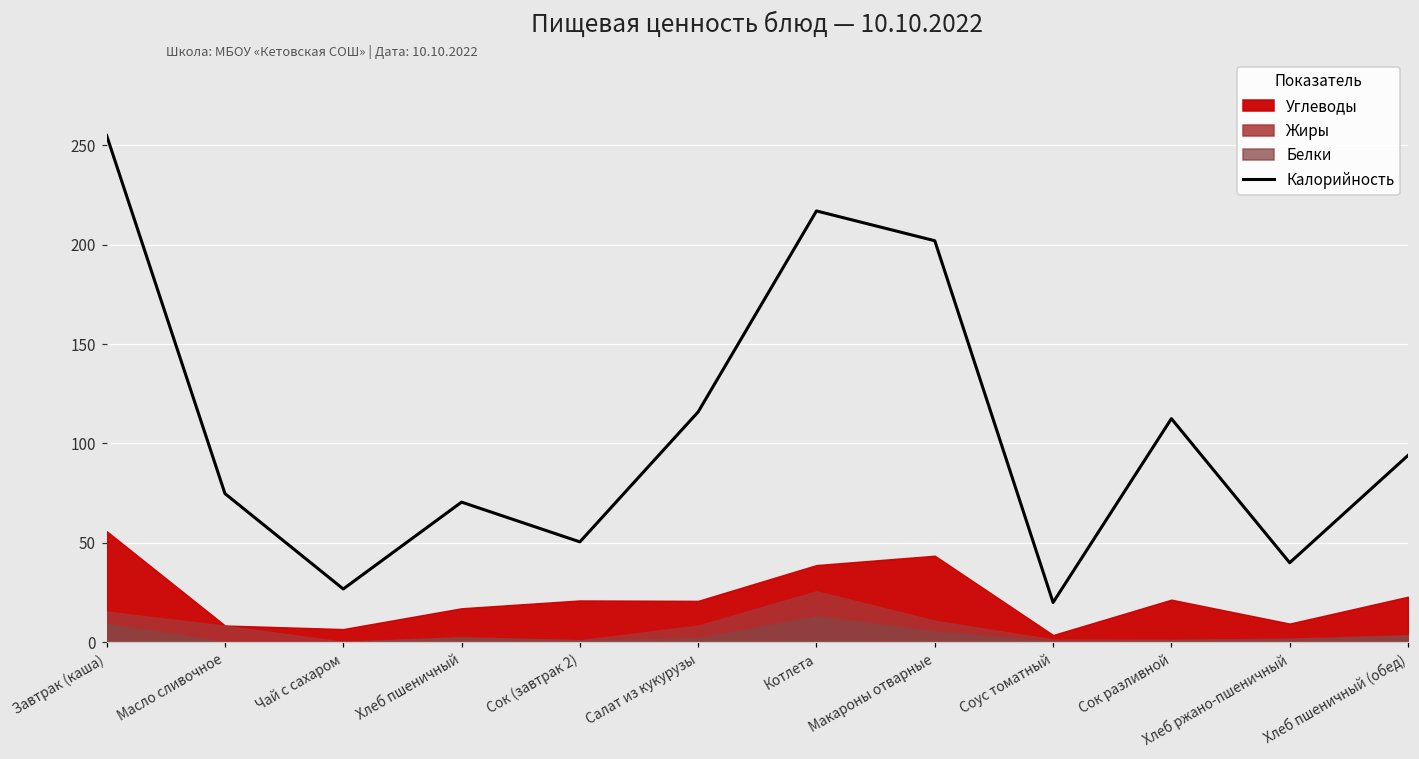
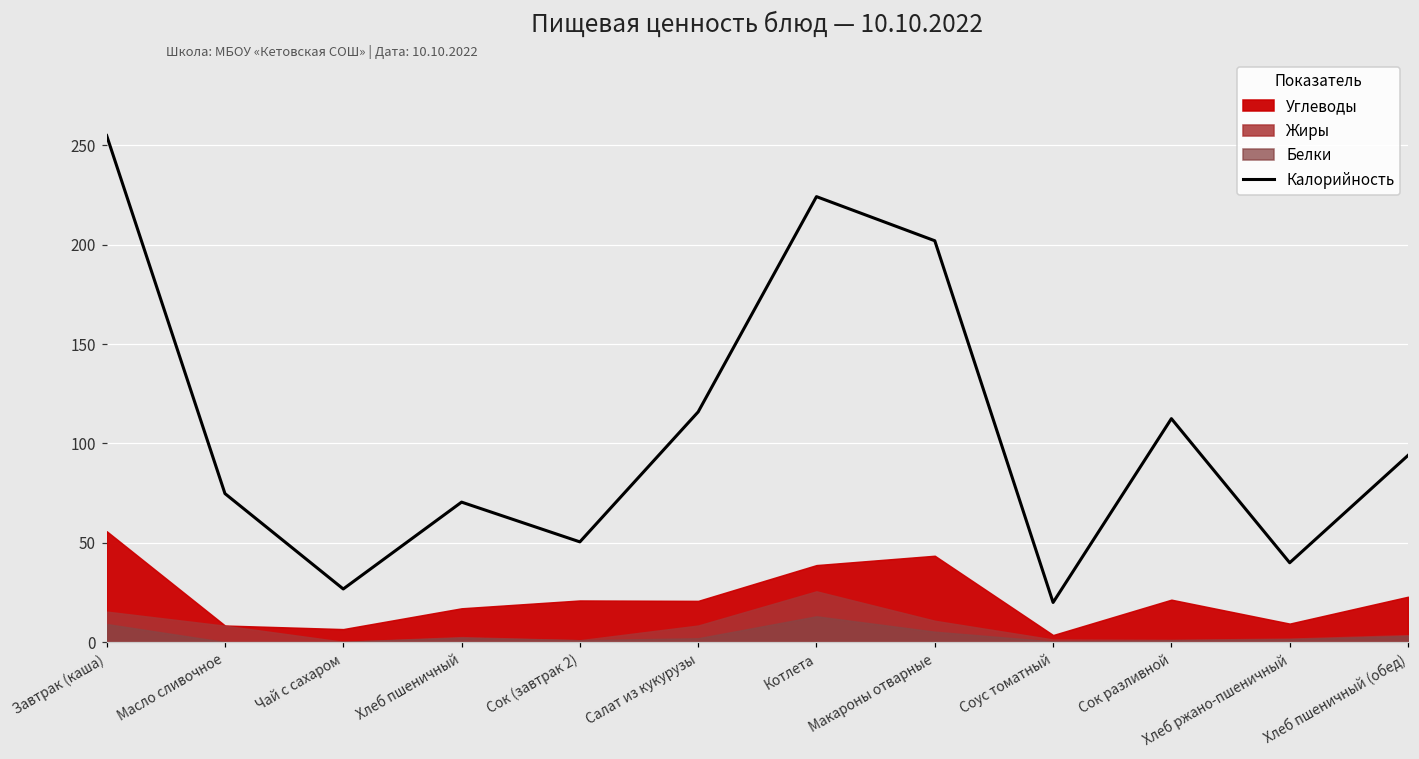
  {
    "Калорийность": {
      "Завтрак (каша)": 255,
      "Масло сливочное": 75,
      "Чай с сахаром": 27,
      "Хлеб пшеничный": 71,
      "Сок (завтрак 2)": 51,
      "Салат из кукурузы": 116,
-     "Котлета": 217,
+     "Котлета": 224,
      "Макароны отварные": 202,
      "Соус томатный": 20,
      "Сок разливной": 113,
      "Хлеб ржано-пшеничный": 40,
      "Хлеб пшеничный (обед)": 94
    }
  }
